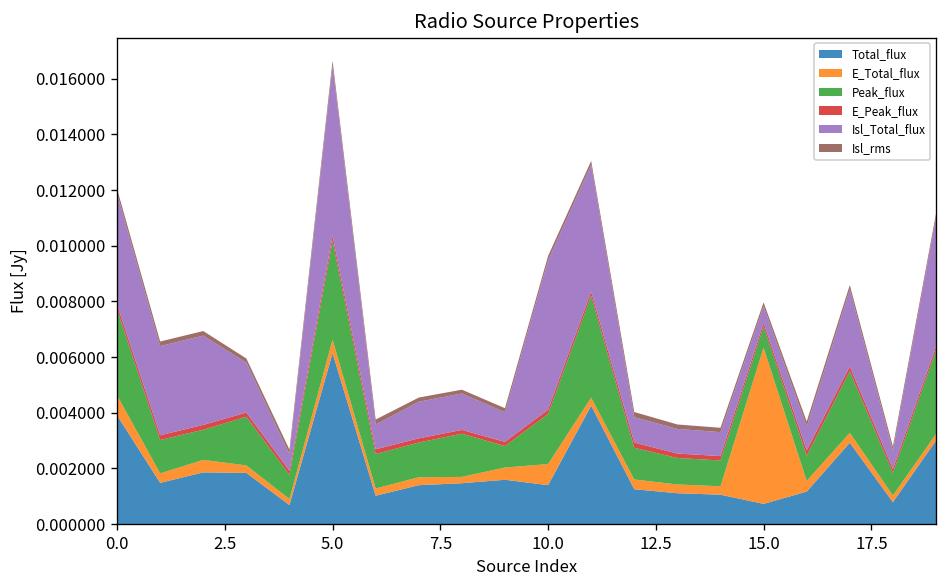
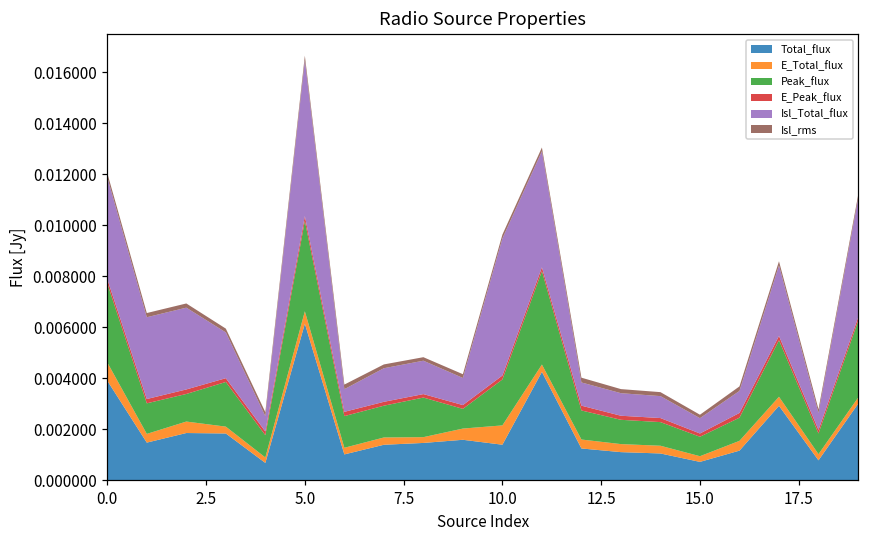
  {
    "Total_flux": {
      "0.0": 0.0039,
      "5.0": 0.0061,
      "10.0": 0.0014,
      "15.0": 0.0007
    },
    "E_Total_flux": {
      "0.0": 0.0007,
      "5.0": 0.0005,
      "10.0": 0.0008,
-     "15.0": 0.0056
+     "15.0": 0.0002
    },
    "Peak_flux": {
      "0.0": 0.0031,
      "5.0": 0.0035,
      "10.0": 0.0018,
      "15.0": 0.0008
    },
    "E_Peak_flux": {
      "0.0": 0.0002,
      "5.0": 0.0002,
      "10.0": 0.0002,
      "15.0": 0.0001
    },
    "Isl_Total_flux": {
      "0.0": 0.0040,
      "5.0": 0.0061,
      "10.0": 0.0054,
      "15.0": 0.0006
    },
    "Isl_rms": {
      "0.0": 0.0002,
      "5.0": 0.0002,
      "10.0": 0.0002,
      "15.0": 0.0001
    }
  }
